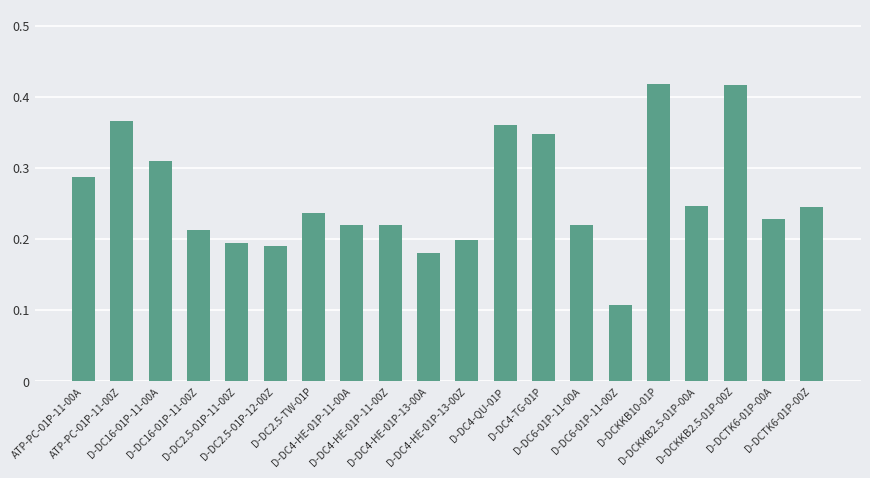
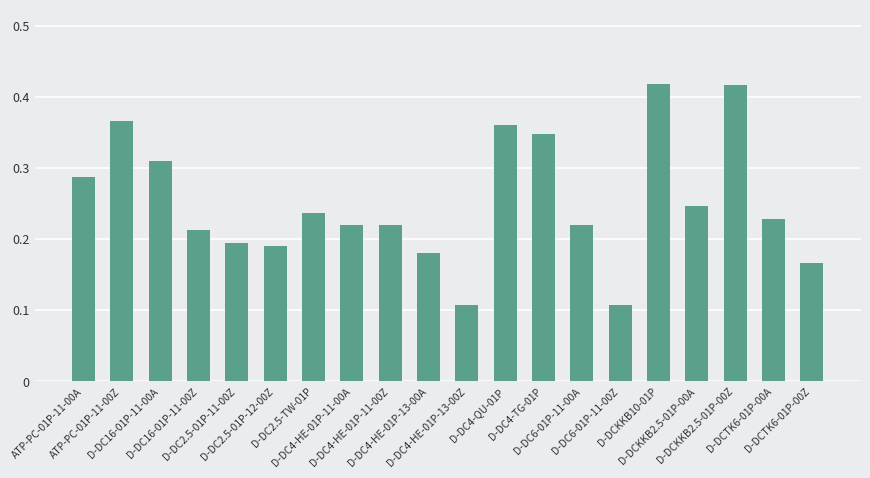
  {
    "ATP-PC-01P-11-00A": 0.29,
    "ATP-PC-01P-11-00Z": 0.37,
    "D-DC16-01P-11-00A": 0.31,
    "D-DC16-01P-11-00Z": 0.21,
    "D-DC2.5-01P-11-00Z": 0.19,
    "D-DC2.5-01P-12-00Z": 0.19,
    "D-DC2.5-TW-01P": 0.24,
    "D-DC4-HE-01P-11-00A": 0.22,
    "D-DC4-HE-01P-11-00Z": 0.22,
    "D-DC4-HE-01P-13-00A": 0.18,
-   "D-DC4-HE-01P-13-00Z": 0.20,
+   "D-DC4-HE-01P-13-00Z": 0.11,
    "D-DC4-QU-01P": 0.36,
    "D-DC4-TG-01P": 0.35,
    "D-DC6-01P-11-00A": 0.22,
    "D-DC6-01P-11-00Z": 0.11,
    "D-DCKKB10-01P": 0.42,
    "D-DCKKB2.5-01P-00A": 0.25,
    "D-DCKKB2.5-01P-00Z": 0.42,
    "D-DCTK6-01P-00A": 0.23,
-   "D-DCTK6-01P-00Z": 0.25
+   "D-DCTK6-01P-00Z": 0.17
  }
